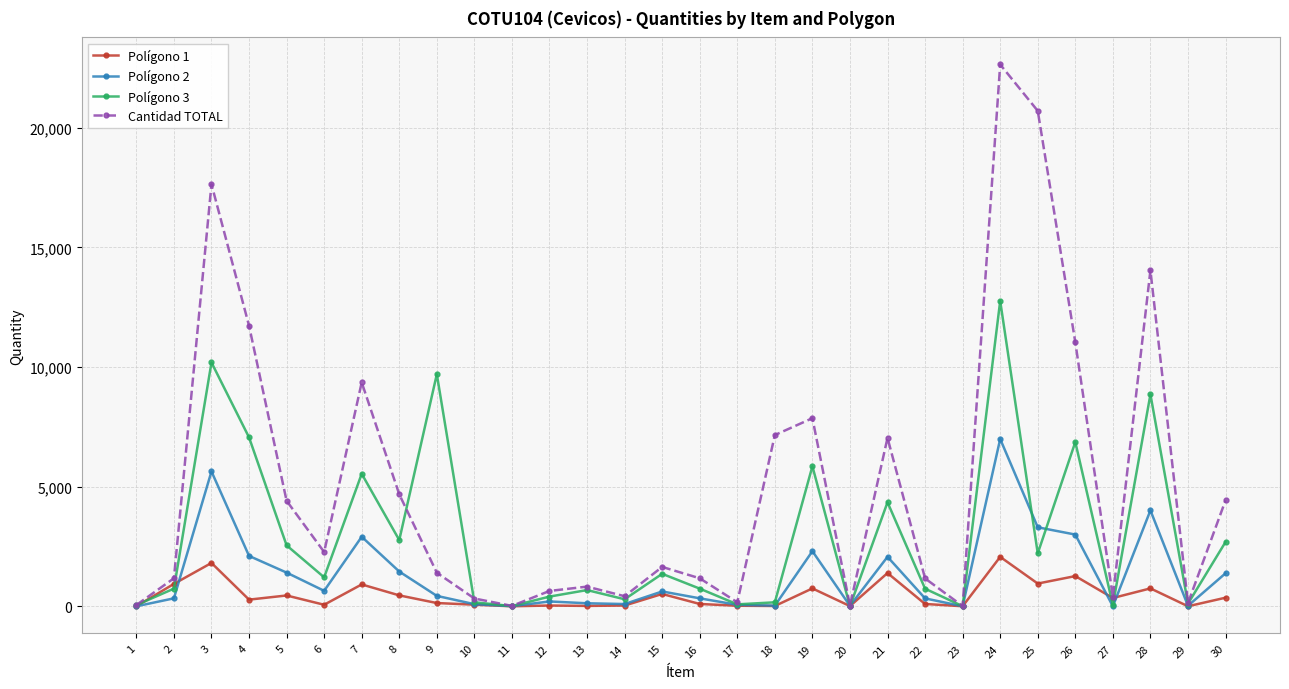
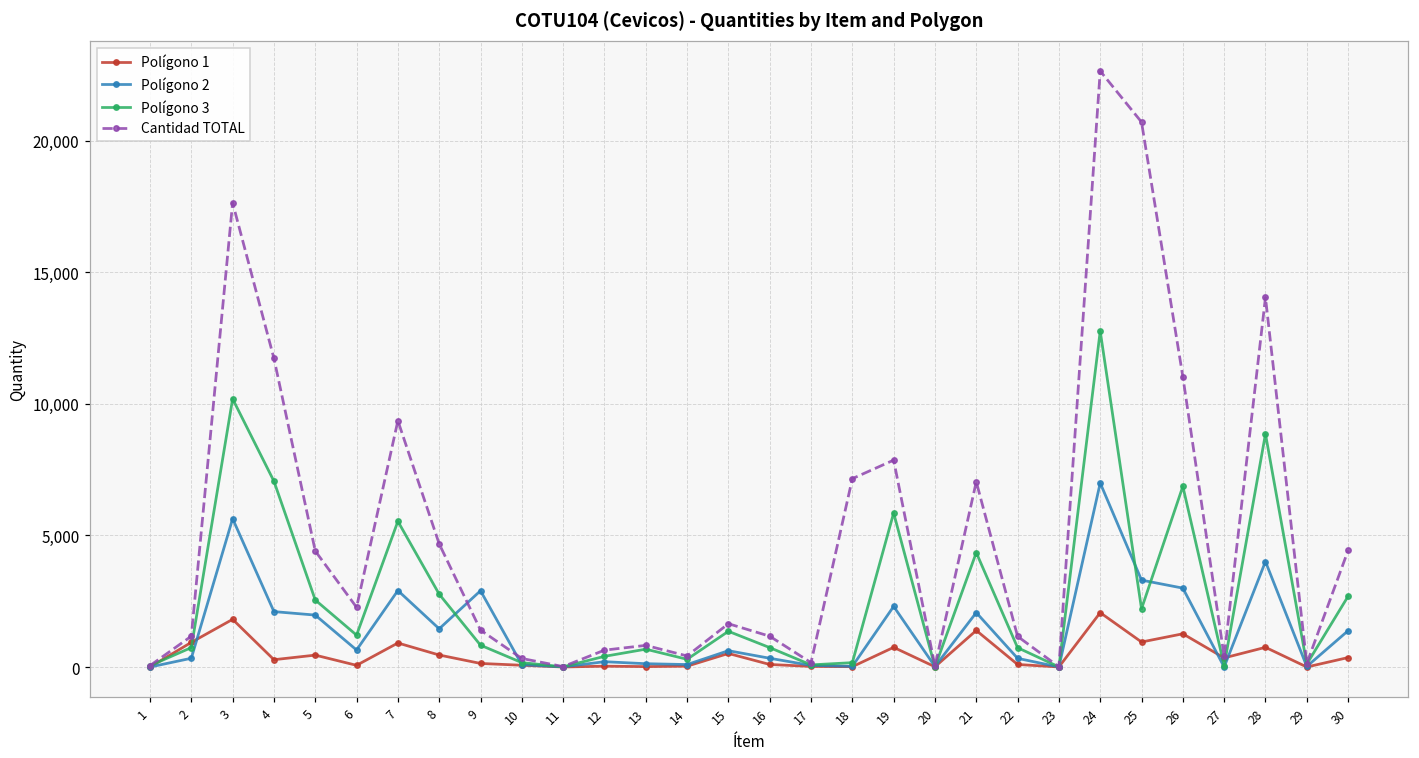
  {
    "Polígono 1": {
      "2": "900",
      "3": "1,800",
      "4": "300",
      "5": "500",
      "6": "100",
      "7": "900",
      "8": "500",
      "9": "100",
      "12": "0",
      "13": "0",
      "16": "100",
      "19": "700",
      "21": "1,400",
      "22": "100",
      "24": "2,100",
      "25": "1,000",
      "26": "1,300",
      "28": "700",
      "30": "400"
    },
    "Polígono 2": {
      "2": "300",
      "3": "5,600",
      "4": "2,100",
-     "5": "1,400",
+     "5": "2,000",
      "6": "600",
      "7": "2,900",
      "8": "1,500",
-     "9": "400",
+     "9": "2,900",
      "12": "200",
      "13": "100",
      "16": "300",
      "19": "2,300",
      "21": "2,100",
      "22": "300",
      "24": "7,000",
      "25": "3,300",
      "26": "3,000",
      "28": "4,000",
      "30": "1,400"
    },
    "Polígono 3": {
      "2": "700",
      "3": "10,200",
      "4": "7,100",
      "5": "2,500",
      "6": "1,200",
      "7": "5,500",
      "8": "2,800",
-     "9": "9,700",
+     "9": "800",
      "12": "400",
      "13": "700",
      "14": "300",
      "15": "1,400",
      "16": "700",
      "18": "200",
      "19": "5,900",
      "21": "4,300",
      "22": "700",
      "24": "12,800",
      "25": "2,200",
      "26": "6,900",
      "28": "8,900",
      "30": "2,700"
    },
    "Cantidad TOTAL": {
      "2": "1,200",
      "3": "17,600",
      "4": "11,700",
      "5": "4,400",
      "6": "2,300",
      "7": "9,400",
      "8": "4,700",
      "9": "1,400",
      "10": "300",
      "12": "600",
      "13": "800",
      "14": "400",
      "15": "1,600",
      "16": "1,200",
      "18": "7,200",
      "19": "7,900",
      "21": "7,000",
      "22": "1,200",
      "24": "22,600",
      "25": "20,700",
      "26": "11,000",
      "28": "14,000",
      "30": "4,400"
    }
  }
